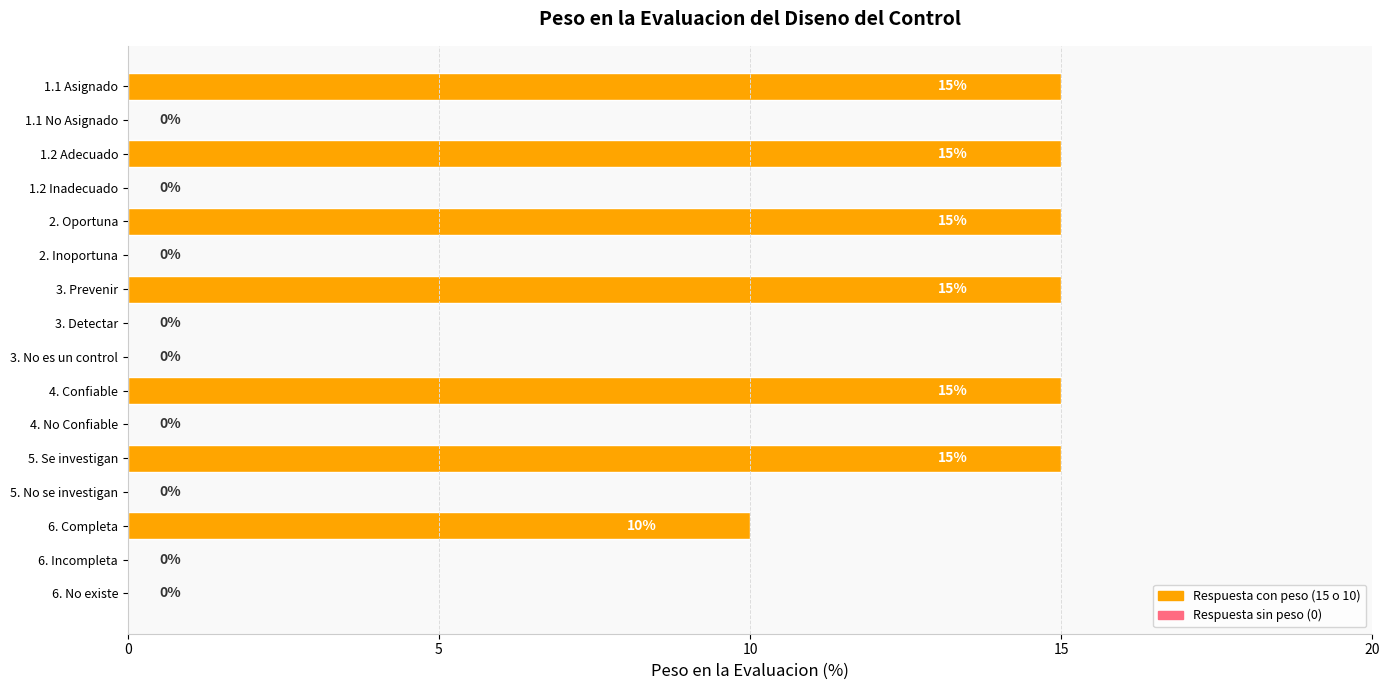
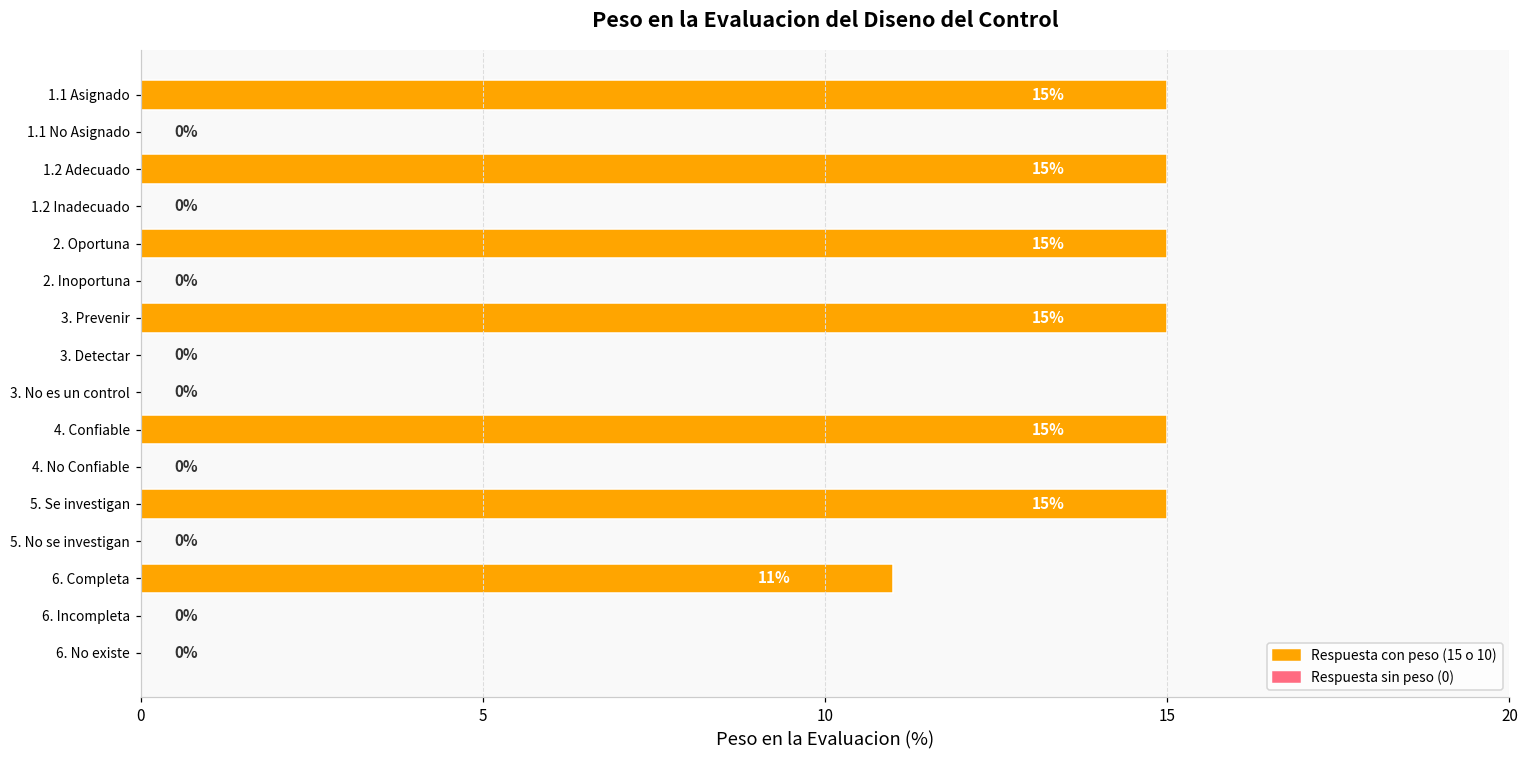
  {
    "1.1 Asignado": "15%",
    "1.2 Adecuado": "15%",
    "2. Oportuna": "15%",
    "3. Prevenir": "15%",
    "4. Confiable": "15%",
    "5. Se investigan": "15%",
-   "6. Completa": "10%"
+   "6. Completa": "11%"
  }
